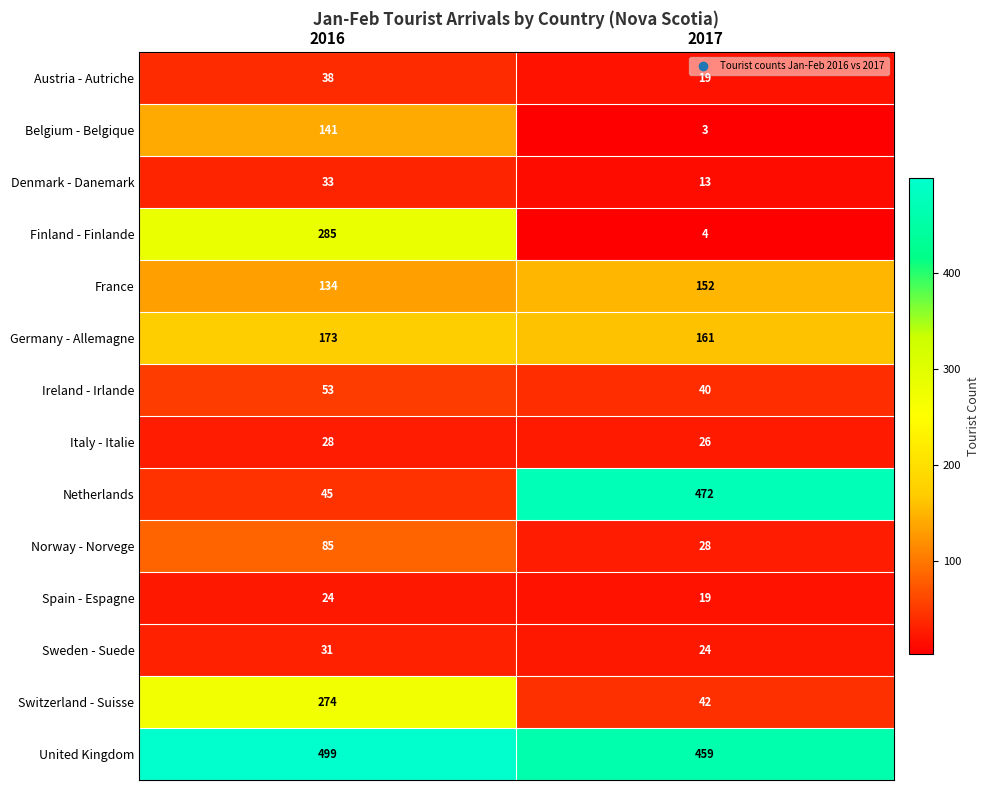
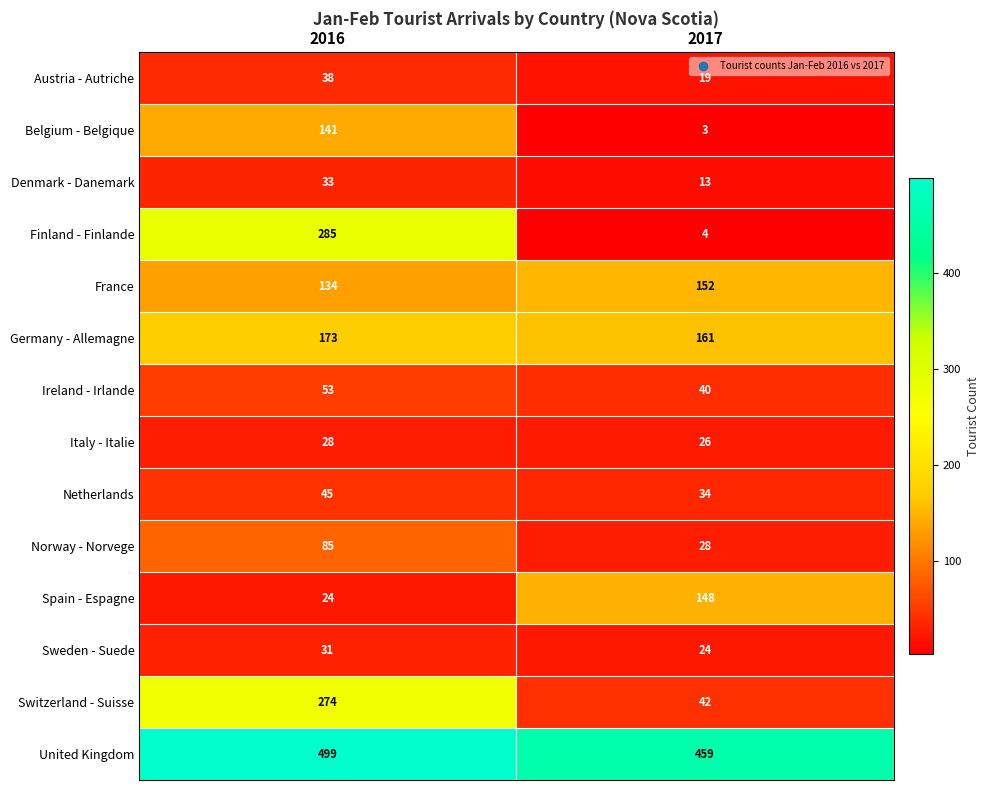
  {
    "Austria - Autriche": {
      "2016": 38
    },
    "Belgium - Belgique": {
      "2016": 141,
      "2017": 3
    },
    "Denmark - Danemark": {
      "2016": 33,
      "2017": 13
    },
    "Finland - Finlande": {
      "2016": 285,
      "2017": 4
    },
    "France": {
      "2016": 134,
      "2017": 152
    },
    "Germany - Allemagne": {
      "2016": 173,
      "2017": 161
    },
    "Ireland - Irlande": {
      "2016": 53,
      "2017": 40
    },
    "Italy - Italie": {
      "2016": 28,
      "2017": 26
    },
    "Netherlands": {
      "2016": 45,
-     "2017": 472
+     "2017": 34
    },
    "Norway - Norvege": {
      "2016": 85,
      "2017": 28
    },
    "Spain - Espagne": {
      "2016": 24,
-     "2017": 19
+     "2017": 148
    },
    "Sweden - Suede": {
      "2016": 31,
      "2017": 24
    },
    "Switzerland - Suisse": {
      "2016": 274,
      "2017": 42
    },
    "United Kingdom": {
      "2016": 499,
      "2017": 459
    }
  }
